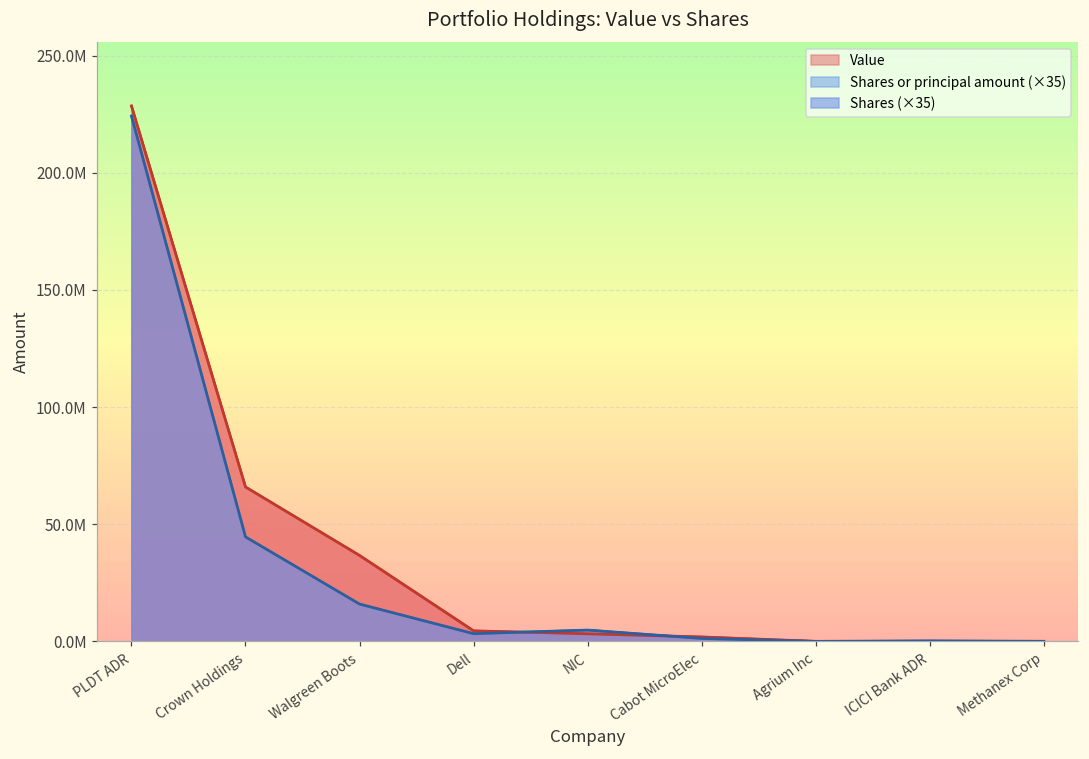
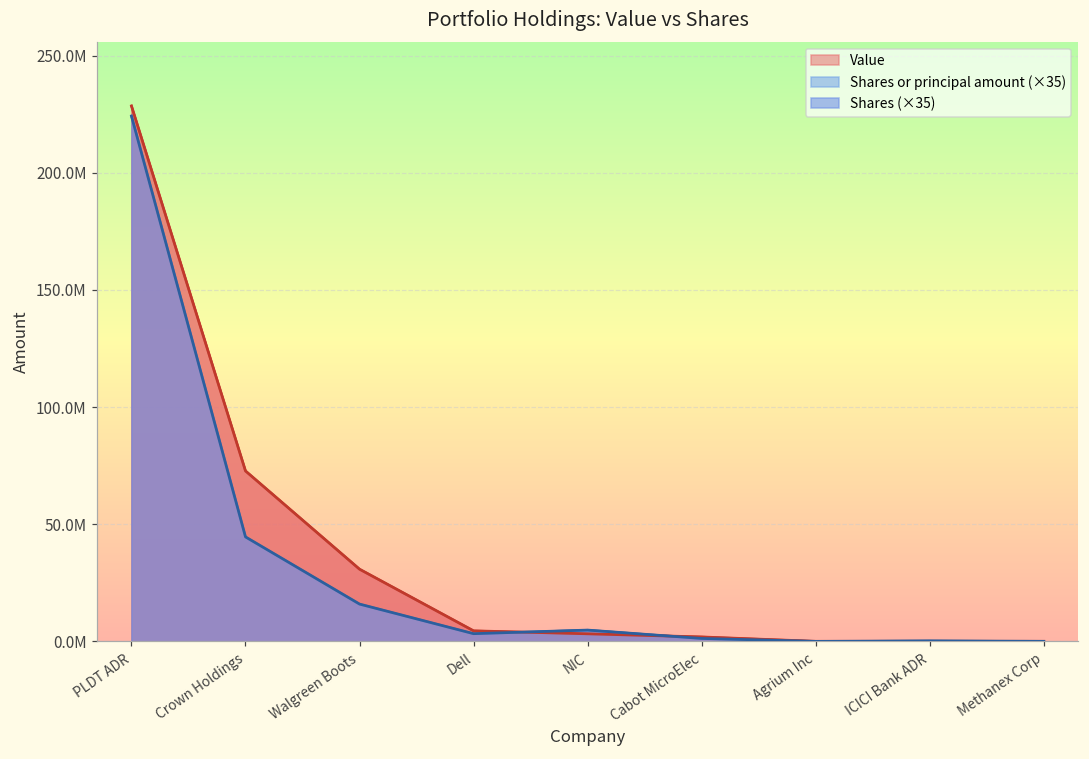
  {
    "Value": {
      "PLDT ADR": 228000000,
-     "Crown Holdings": 66000000,
-     "Walgreen Boots": 37000000,
+     "Crown Holdings": 73000000,
+     "Walgreen Boots": 31000000,
      "Dell": 5000000,
      "NIC": 3000000
    },
    "Shares (×35)": {
      "PLDT ADR": 224000000,
      "Crown Holdings": 45000000,
      "Walgreen Boots": 16000000,
      "Dell": 3000000,
      "NIC": 5000000
    }
  }
